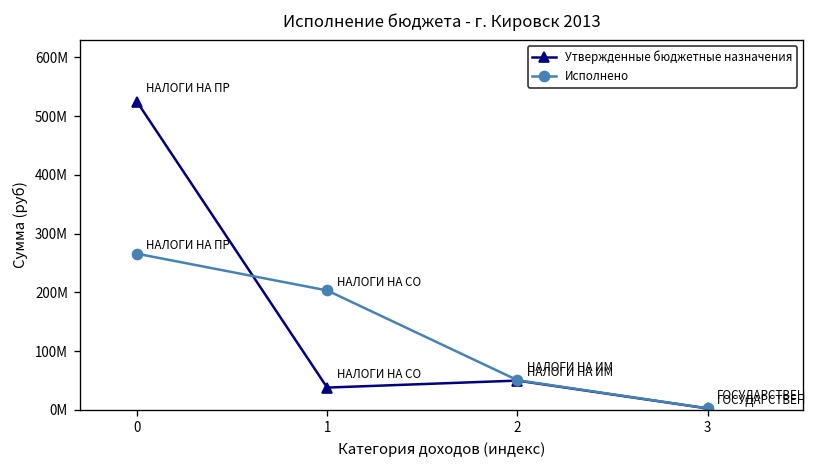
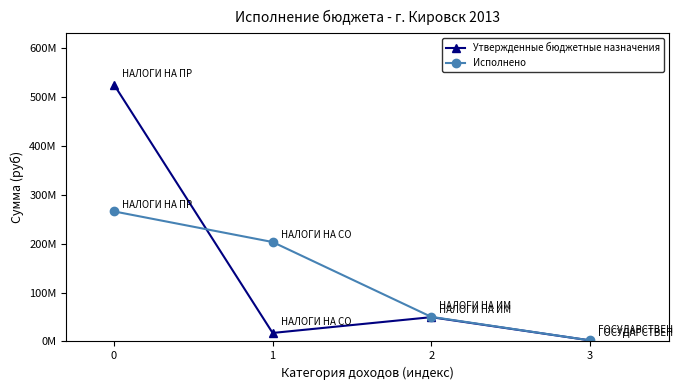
  {
    "Утвержденные бюджетные назначения": {
      "0": 520000000,
-     "1": 40000000
+     "1": 20000000
    },
    "Исполнено": {
      "0": 270000000,
      "1": 200000000
    }
  }
